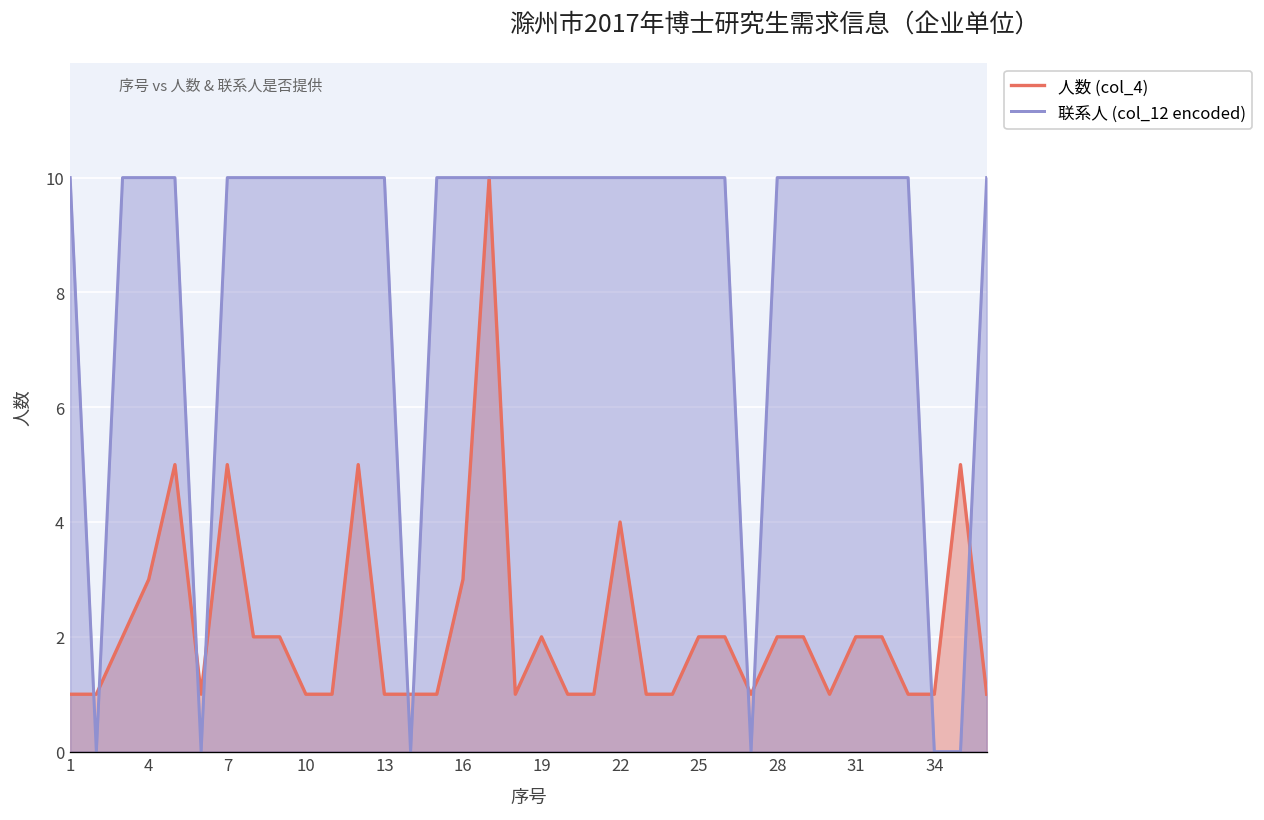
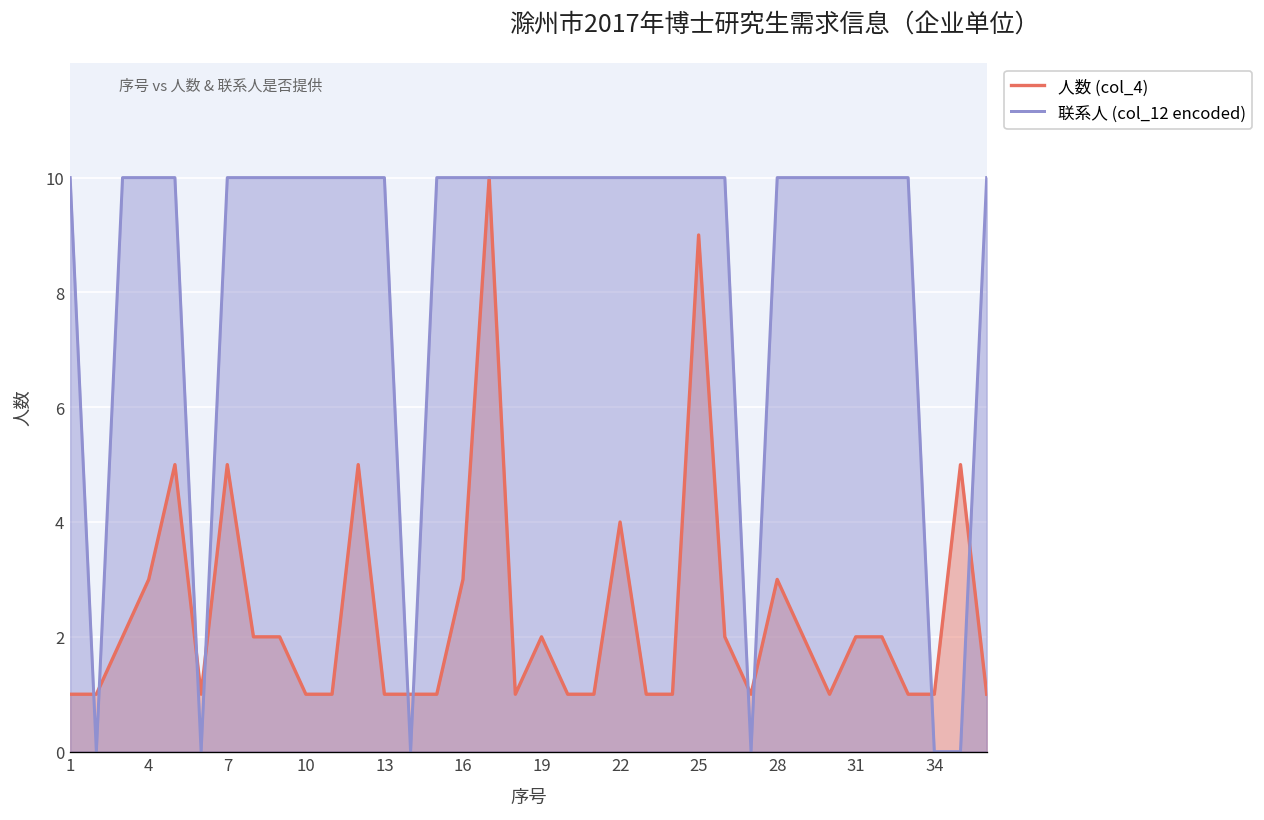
  {
    "人数 (col_4)": {
      "1": 1,
      "4": 3,
      "7": 5,
      "10": 1,
      "13": 1,
      "16": 3,
      "19": 2,
      "22": 4,
-     "25": 2,
-     "28": 2,
+     "25": 9,
+     "28": 3,
      "31": 2,
      "34": 1
    },
    "联系人 (col_12 encoded)": {
      "1": 10,
      "4": 10,
      "7": 10,
      "10": 10,
      "13": 10,
      "16": 10,
      "19": 10,
      "22": 10,
      "25": 10,
      "28": 10,
      "31": 10,
      "34": 0
    }
  }
